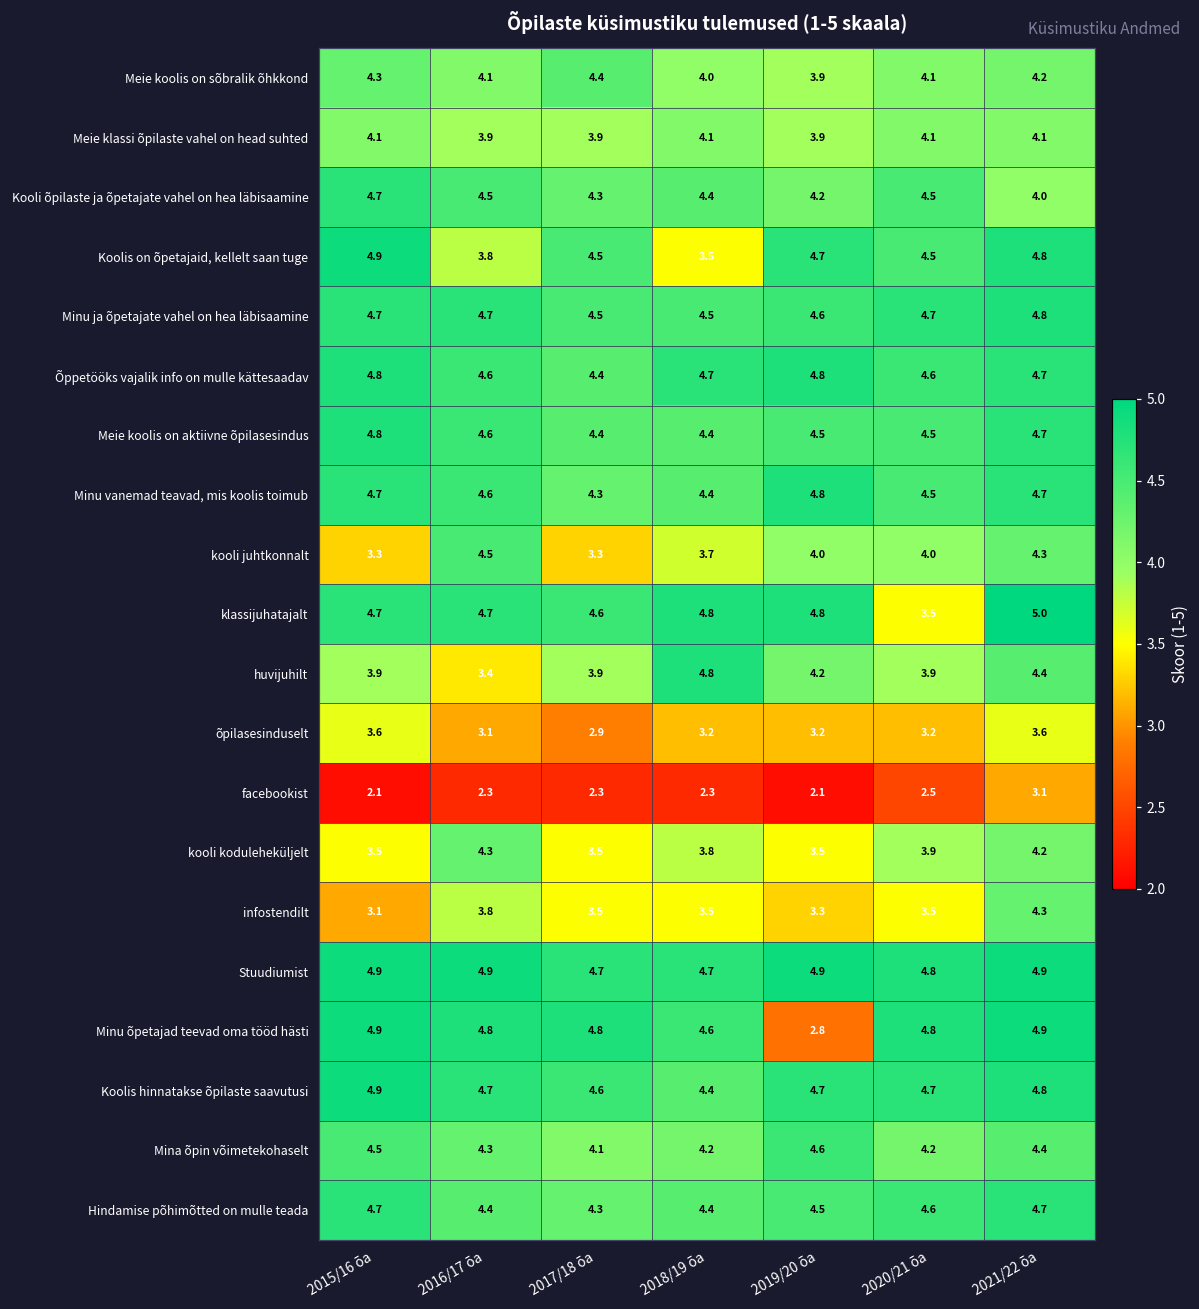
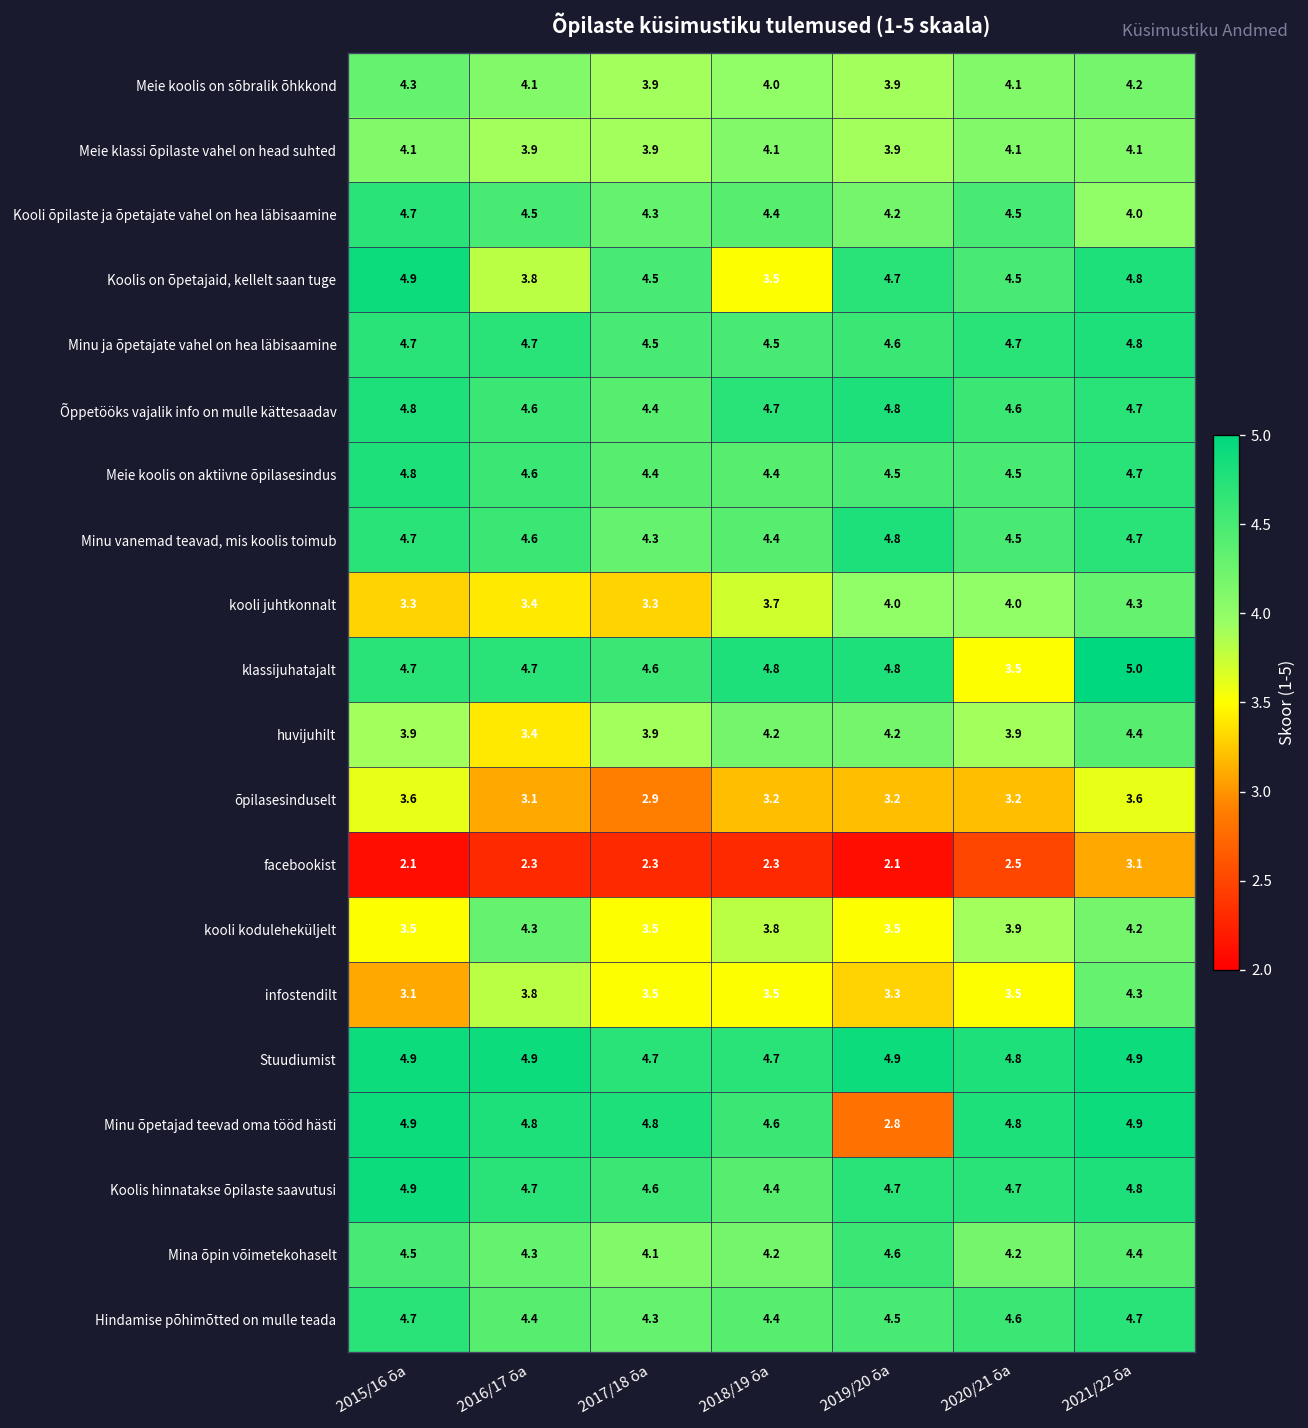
  {
    "Meie koolis on sõbralik õhkkond": {
      "2015/16 õa": 4.3,
      "2016/17 õa": 4.1,
-     "2017/18 õa": 4.4,
+     "2017/18 õa": 3.9,
      "2018/19 õa": 4.0,
      "2019/20 õa": 3.9,
      "2020/21 õa": 4.1,
      "2021/22 õa": 4.2
    },
    "Meie klassi õpilaste vahel on head suhted": {
      "2015/16 õa": 4.1,
      "2016/17 õa": 3.9,
      "2017/18 õa": 3.9,
      "2018/19 õa": 4.1,
      "2019/20 õa": 3.9,
      "2020/21 õa": 4.1,
      "2021/22 õa": 4.1
    },
    "Kooli õpilaste ja õpetajate vahel on hea läbisaamine": {
      "2015/16 õa": 4.7,
      "2016/17 õa": 4.5,
      "2017/18 õa": 4.3,
      "2018/19 õa": 4.4,
      "2019/20 õa": 4.2,
      "2020/21 õa": 4.5,
      "2021/22 õa": 4.0
    },
    "Koolis on õpetajaid, kellelt saan tuge": {
      "2015/16 õa": 4.9,
      "2016/17 õa": 3.8,
      "2017/18 õa": 4.5,
      "2018/19 õa": 3.5,
      "2019/20 õa": 4.7,
      "2020/21 õa": 4.5,
      "2021/22 õa": 4.8
    },
    "Minu ja õpetajate vahel on hea läbisaamine": {
      "2015/16 õa": 4.7,
      "2016/17 õa": 4.7,
      "2017/18 õa": 4.5,
      "2018/19 õa": 4.5,
      "2019/20 õa": 4.6,
      "2020/21 õa": 4.7,
      "2021/22 õa": 4.8
    },
    "Õppetööks vajalik info on mulle kättesaadav": {
      "2015/16 õa": 4.8,
      "2016/17 õa": 4.6,
      "2017/18 õa": 4.4,
      "2018/19 õa": 4.7,
      "2019/20 õa": 4.8,
      "2020/21 õa": 4.6,
      "2021/22 õa": 4.7
    },
    "Meie koolis on aktiivne õpilasesindus": {
      "2015/16 õa": 4.8,
      "2016/17 õa": 4.6,
      "2017/18 õa": 4.4,
      "2018/19 õa": 4.4,
      "2019/20 õa": 4.5,
      "2020/21 õa": 4.5,
      "2021/22 õa": 4.7
    },
    "Minu vanemad teavad, mis koolis toimub": {
      "2015/16 õa": 4.7,
      "2016/17 õa": 4.6,
      "2017/18 õa": 4.3,
      "2018/19 õa": 4.4,
      "2019/20 õa": 4.8,
      "2020/21 õa": 4.5,
      "2021/22 õa": 4.7
    },
    "kooli juhtkonnalt": {
      "2015/16 õa": 3.3,
-     "2016/17 õa": 4.5,
+     "2016/17 õa": 3.4,
      "2017/18 õa": 3.3,
      "2018/19 õa": 3.7,
      "2019/20 õa": 4.0,
      "2020/21 õa": 4.0,
      "2021/22 õa": 4.3
    },
    "klassijuhatajalt": {
      "2015/16 õa": 4.7,
      "2016/17 õa": 4.7,
      "2017/18 õa": 4.6,
      "2018/19 õa": 4.8,
      "2019/20 õa": 4.8,
      "2020/21 õa": 3.5,
      "2021/22 õa": 5.0
    },
    "huvijuhilt": {
      "2015/16 õa": 3.9,
      "2016/17 õa": 3.4,
      "2017/18 õa": 3.9,
-     "2018/19 õa": 4.8,
+     "2018/19 õa": 4.2,
      "2019/20 õa": 4.2,
      "2020/21 õa": 3.9,
      "2021/22 õa": 4.4
    },
    "õpilasesinduselt": {
      "2015/16 õa": 3.6,
      "2016/17 õa": 3.1,
      "2017/18 õa": 2.9,
      "2018/19 õa": 3.2,
      "2019/20 õa": 3.2,
      "2020/21 õa": 3.2,
      "2021/22 õa": 3.6
    },
    "facebookist": {
      "2015/16 õa": 2.1,
      "2016/17 õa": 2.3,
      "2017/18 õa": 2.3,
      "2018/19 õa": 2.3,
      "2019/20 õa": 2.1,
      "2020/21 õa": 2.5,
      "2021/22 õa": 3.1
    },
    "kooli koduleheküljelt": {
      "2015/16 õa": 3.5,
      "2016/17 õa": 4.3,
      "2017/18 õa": 3.5,
      "2018/19 õa": 3.8,
      "2019/20 õa": 3.5,
      "2020/21 õa": 3.9,
      "2021/22 õa": 4.2
    },
    "infostendilt": {
      "2015/16 õa": 3.1,
      "2016/17 õa": 3.8,
      "2017/18 õa": 3.5,
      "2018/19 õa": 3.5,
      "2019/20 õa": 3.3,
      "2020/21 õa": 3.5,
      "2021/22 õa": 4.3
    },
    "Stuudiumist": {
      "2015/16 õa": 4.9,
      "2016/17 õa": 4.9,
      "2017/18 õa": 4.7,
      "2018/19 õa": 4.7,
      "2019/20 õa": 4.9,
      "2020/21 õa": 4.8,
      "2021/22 õa": 4.9
    },
    "Minu õpetajad teevad oma tööd hästi": {
      "2015/16 õa": 4.9,
      "2016/17 õa": 4.8,
      "2017/18 õa": 4.8,
      "2018/19 õa": 4.6,
      "2019/20 õa": 2.8,
      "2020/21 õa": 4.8,
      "2021/22 õa": 4.9
    },
    "Koolis hinnatakse õpilaste saavutusi": {
      "2015/16 õa": 4.9,
      "2016/17 õa": 4.7,
      "2017/18 õa": 4.6,
      "2018/19 õa": 4.4,
      "2019/20 õa": 4.7,
      "2020/21 õa": 4.7,
      "2021/22 õa": 4.8
    },
    "Mina õpin võimetekohaselt": {
      "2015/16 õa": 4.5,
      "2016/17 õa": 4.3,
      "2017/18 õa": 4.1,
      "2018/19 õa": 4.2,
      "2019/20 õa": 4.6,
      "2020/21 õa": 4.2,
      "2021/22 õa": 4.4
    },
    "Hindamise põhimõtted on mulle teada": {
      "2015/16 õa": 4.7,
      "2016/17 õa": 4.4,
      "2017/18 õa": 4.3,
      "2018/19 õa": 4.4,
      "2019/20 õa": 4.5,
      "2020/21 õa": 4.6,
      "2021/22 õa": 4.7
    }
  }
